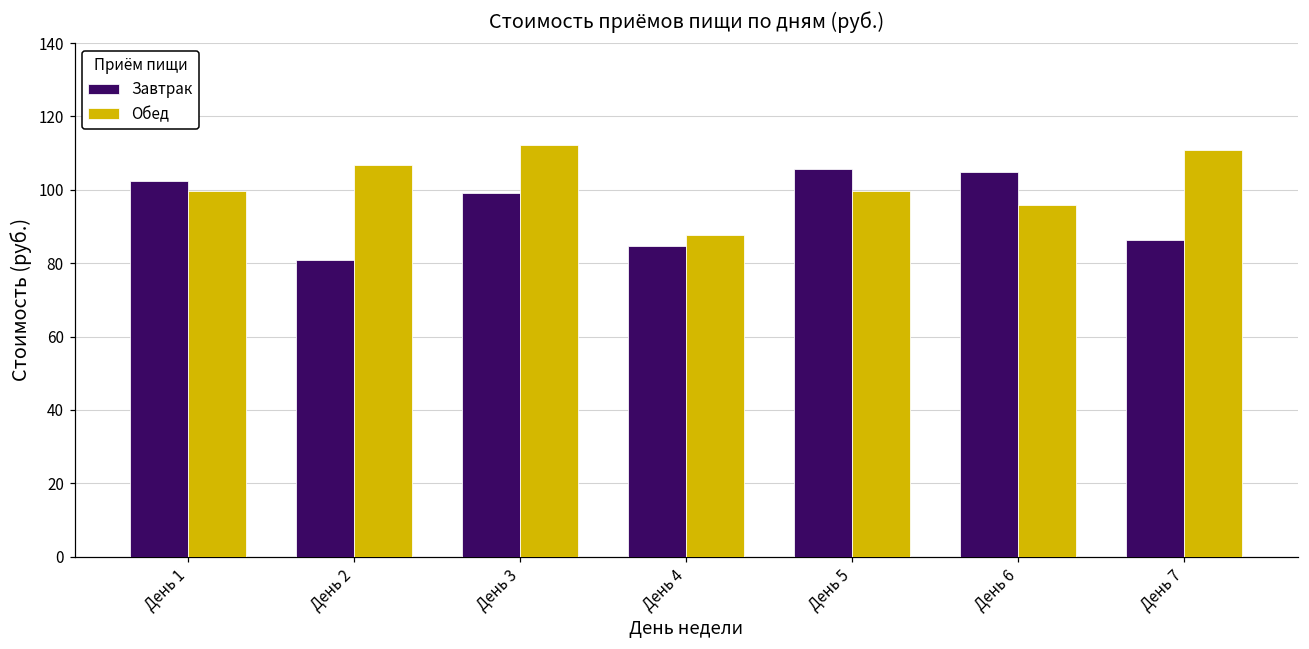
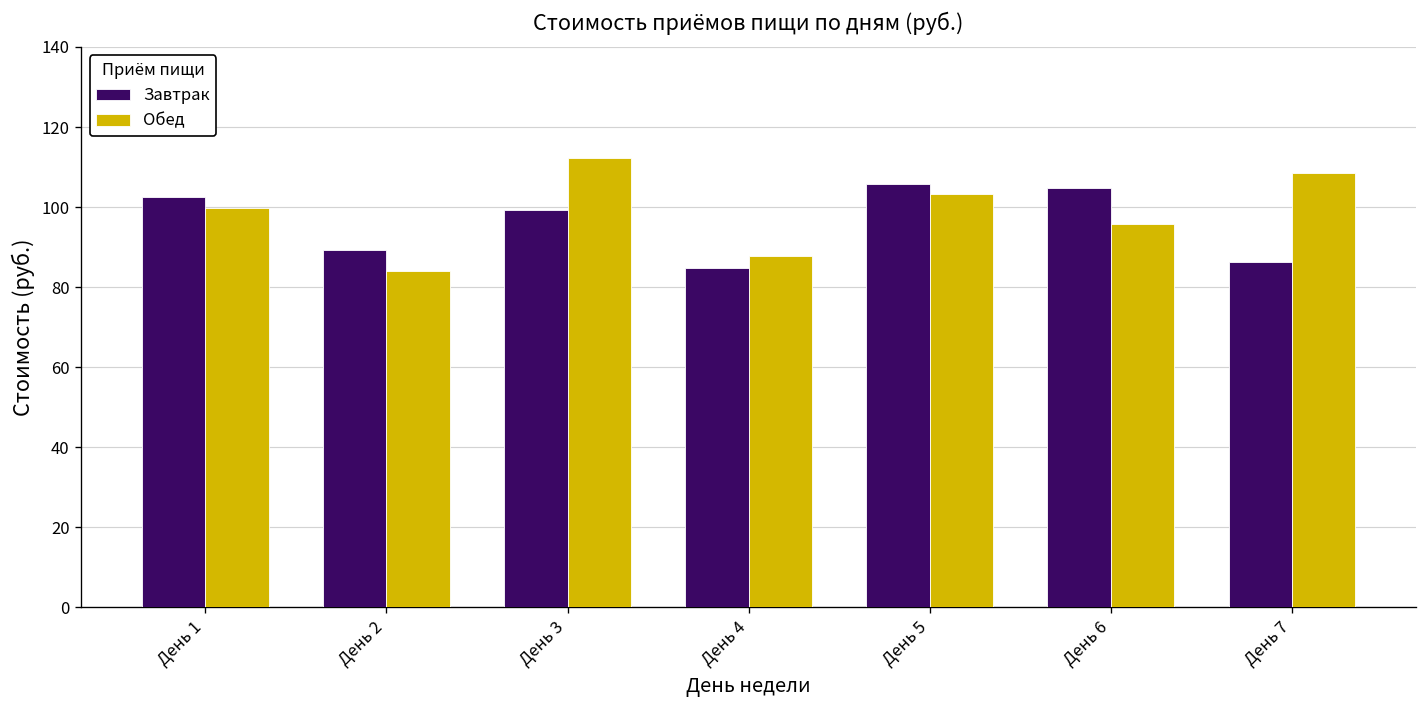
  {
    "Завтрак": {
      "День 1": 103,
-     "День 2": 81,
+     "День 2": 89,
      "День 3": 99,
      "День 4": 85,
      "День 5": 106,
      "День 6": 105,
      "День 7": 86
    },
    "Обед": {
      "День 1": 100,
-     "День 2": 107,
+     "День 2": 84,
      "День 3": 112,
      "День 4": 88,
-     "День 5": 100,
+     "День 5": 103,
      "День 6": 96,
-     "День 7": 111
+     "День 7": 108
    }
  }
